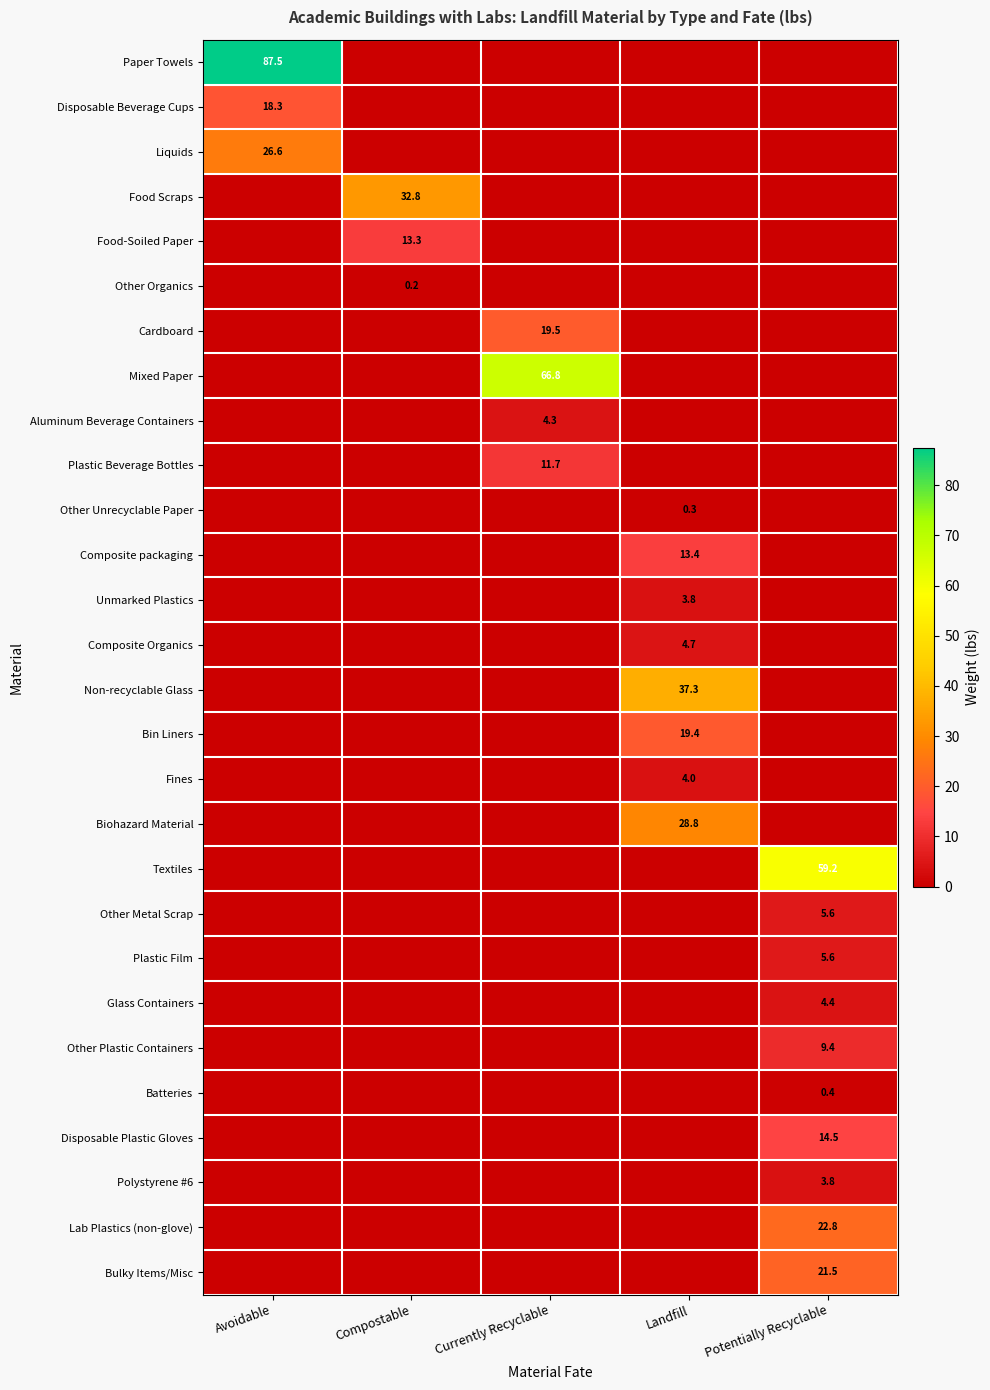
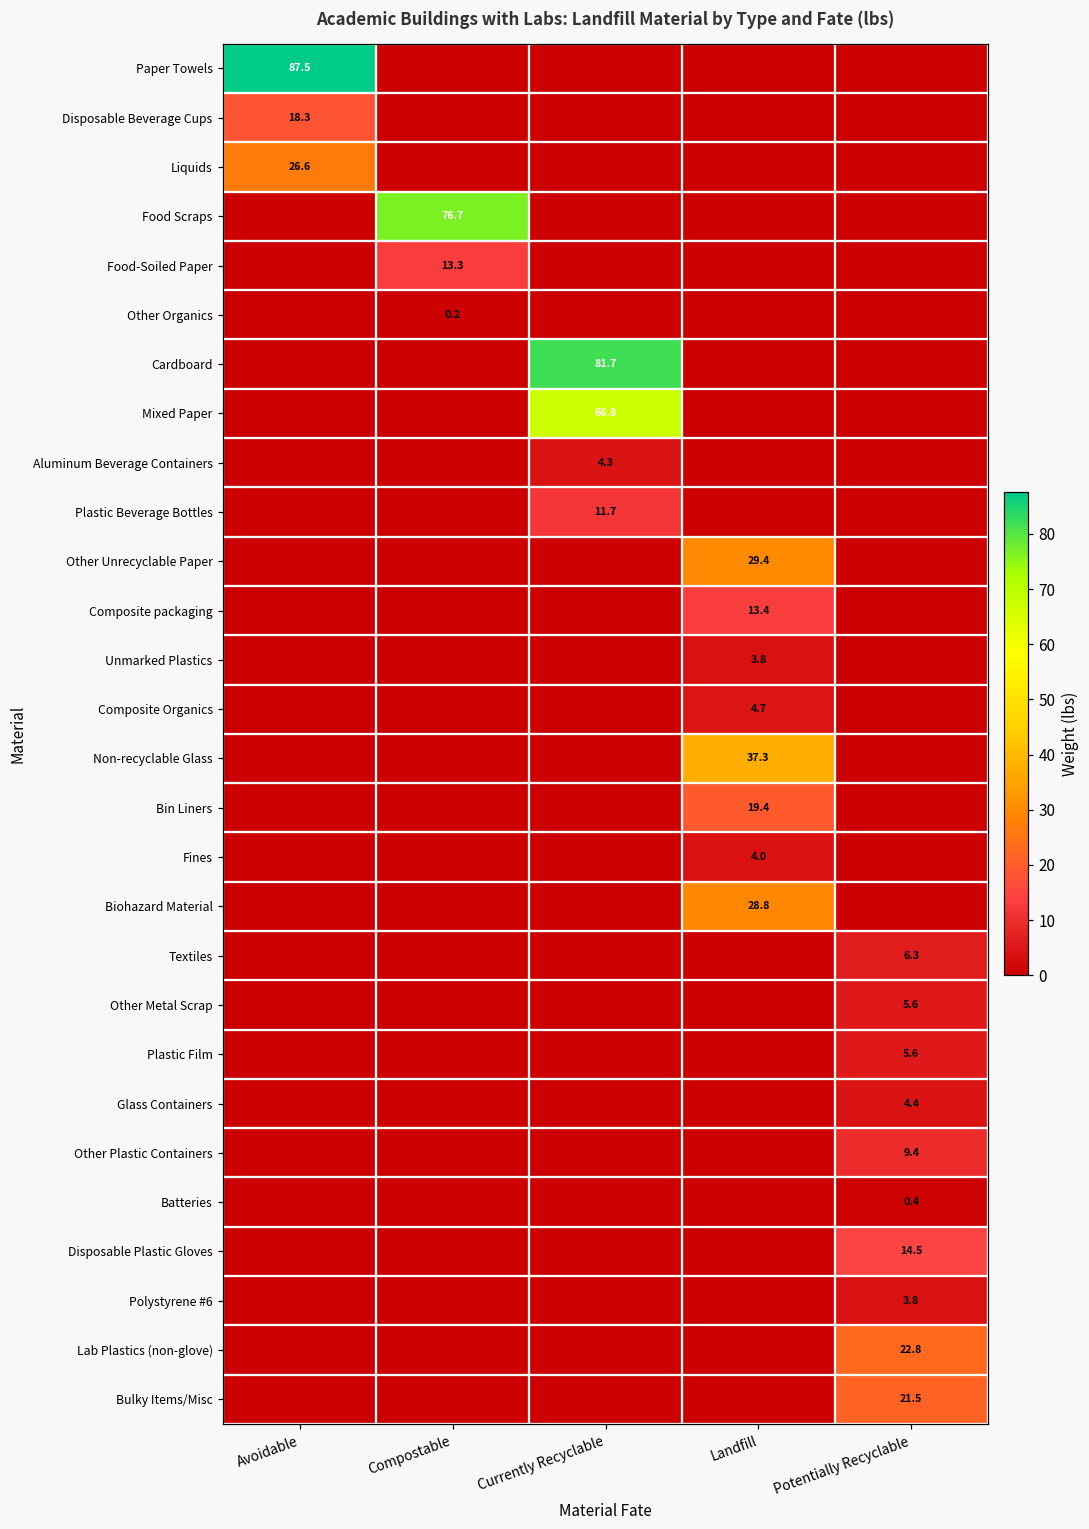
  {
    "Paper Towels": {
      "Avoidable": 87.5
    },
    "Disposable Beverage Cups": {
      "Avoidable": 18.3
    },
    "Liquids": {
      "Avoidable": 26.6
    },
    "Food Scraps": {
-     "Compostable": 32.8
+     "Compostable": 76.7
    },
    "Food-Soiled Paper": {
      "Compostable": 13.3
    },
    "Other Organics": {
      "Compostable": 0.2
    },
    "Cardboard": {
-     "Currently Recyclable": 19.5
+     "Currently Recyclable": 81.7
    },
    "Mixed Paper": {
      "Currently Recyclable": 66.8
    },
    "Aluminum Beverage Containers": {
      "Currently Recyclable": 4.3
    },
    "Plastic Beverage Bottles": {
      "Currently Recyclable": 11.7
    },
    "Other Unrecyclable Paper": {
-     "Landfill": 0.3
+     "Landfill": 29.4
    },
    "Composite packaging": {
      "Landfill": 13.4
    },
    "Unmarked Plastics": {
      "Landfill": 3.8
    },
    "Composite Organics": {
      "Landfill": 4.7
    },
    "Non-recyclable Glass": {
      "Landfill": 37.3
    },
    "Bin Liners": {
      "Landfill": 19.4
    },
    "Fines": {
      "Landfill": 4.0
    },
    "Biohazard Material": {
      "Landfill": 28.8
    },
    "Textiles": {
-     "Potentially Recyclable": 59.2
+     "Potentially Recyclable": 6.3
    },
    "Other Metal Scrap": {
      "Potentially Recyclable": 5.6
    },
    "Plastic Film": {
      "Potentially Recyclable": 5.6
    },
    "Glass Containers": {
      "Potentially Recyclable": 4.4
    },
    "Other Plastic Containers": {
      "Potentially Recyclable": 9.4
    },
    "Batteries": {
      "Potentially Recyclable": 0.4
    },
    "Disposable Plastic Gloves": {
      "Potentially Recyclable": 14.5
    },
    "Polystyrene #6": {
      "Potentially Recyclable": 3.8
    },
    "Lab Plastics (non-glove)": {
      "Potentially Recyclable": 22.8
    },
    "Bulky Items/Misc": {
      "Potentially Recyclable": 21.5
    }
  }
